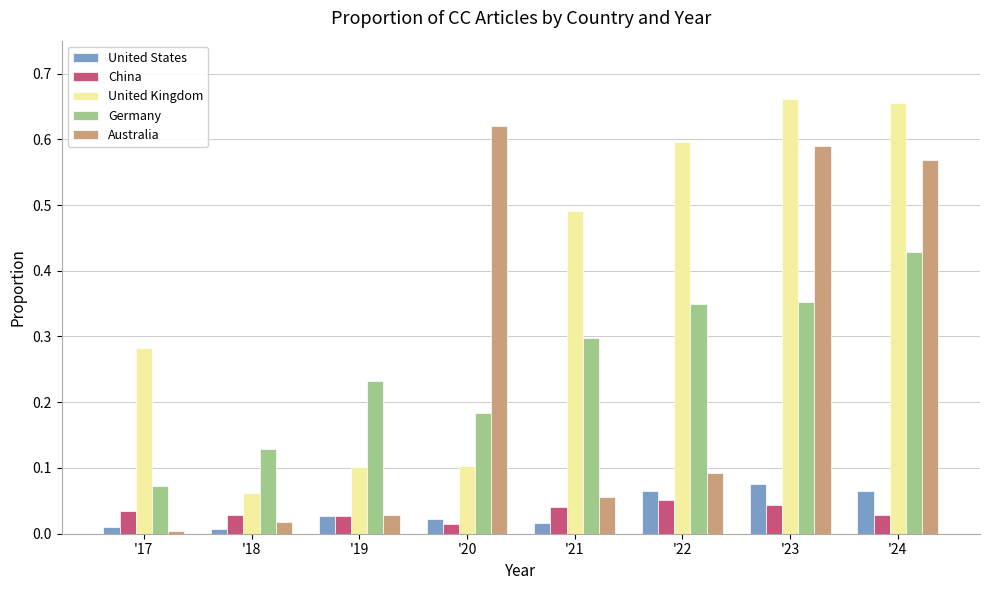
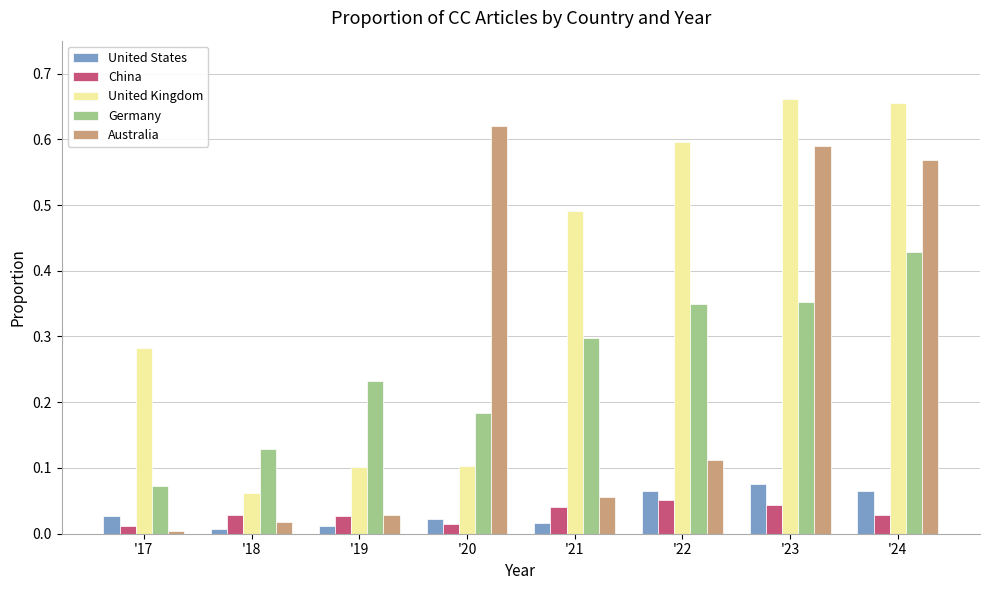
  {
    "United States": {
-     "'17": 0.01,
+     "'17": 0.03,
      "'18": 0.01,
-     "'19": 0.03,
+     "'19": 0.01,
      "'20": 0.02,
      "'21": 0.02,
      "'22": 0.06,
      "'23": 0.07,
      "'24": 0.07
    },
    "China": {
-     "'17": 0.04,
+     "'17": 0.01,
      "'18": 0.03,
      "'19": 0.03,
      "'20": 0.01,
      "'21": 0.04,
      "'22": 0.05,
      "'23": 0.04,
      "'24": 0.03
    },
    "United Kingdom": {
      "'17": 0.28,
      "'18": 0.06,
      "'19": 0.10,
      "'20": 0.10,
      "'21": 0.49,
      "'22": 0.60,
      "'23": 0.66,
      "'24": 0.66
    },
    "Germany": {
      "'17": 0.07,
      "'18": 0.13,
      "'19": 0.23,
      "'20": 0.18,
      "'21": 0.30,
      "'22": 0.35,
      "'23": 0.35,
      "'24": 0.43
    },
    "Australia": {
      "'18": 0.02,
      "'19": 0.03,
      "'20": 0.62,
      "'21": 0.06,
-     "'22": 0.09,
+     "'22": 0.11,
      "'23": 0.59,
      "'24": 0.57
    }
  }
